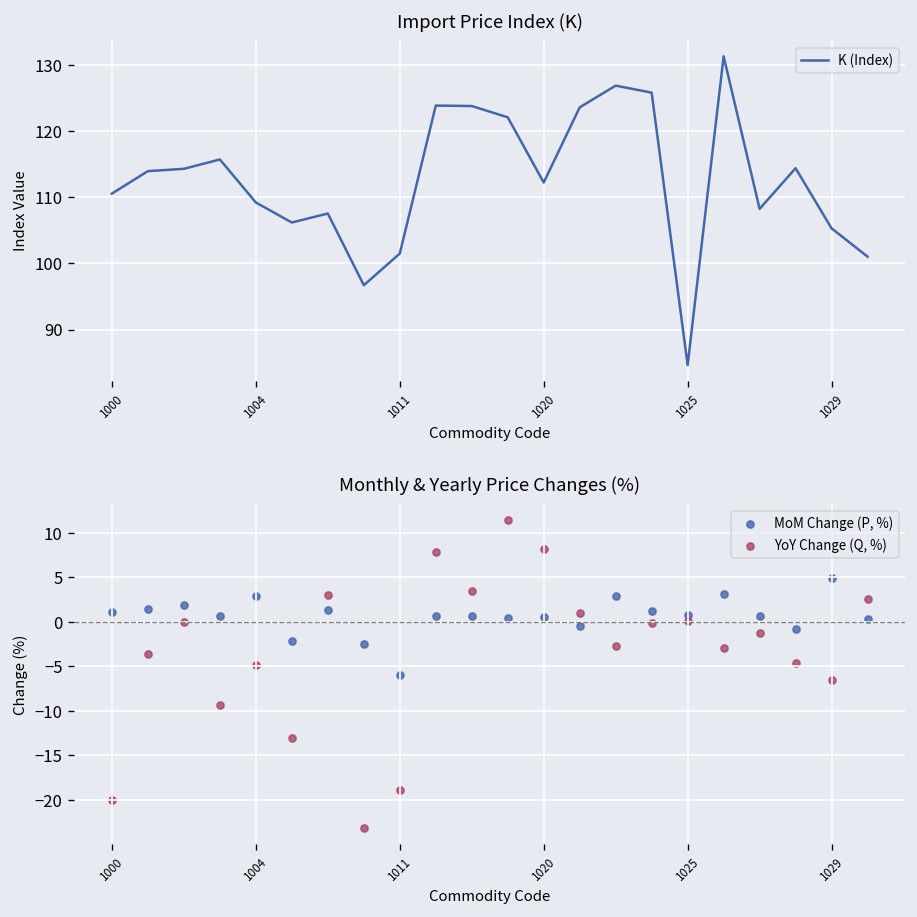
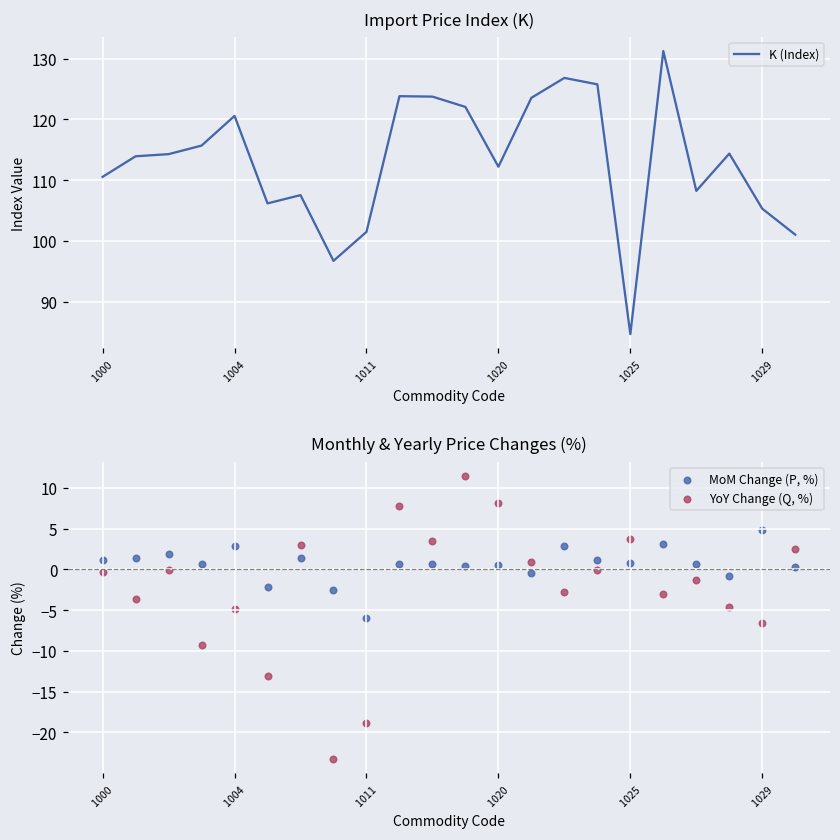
  {
    "Import Price Index (K)": {
      "1000": 111,
-     "1004": 109,
+     "1004": 121,
      "1011": 101,
      "1020": 112,
      "1025": 85,
      "1029": 105
    },
    "Monthly & Yearly Price Changes (%)": {
      "YoY Change (Q, %)": {
-       "1000": -20,
-       "1025": 0
+       "1000": 0,
+       "1025": 4
      }
    }
  }
